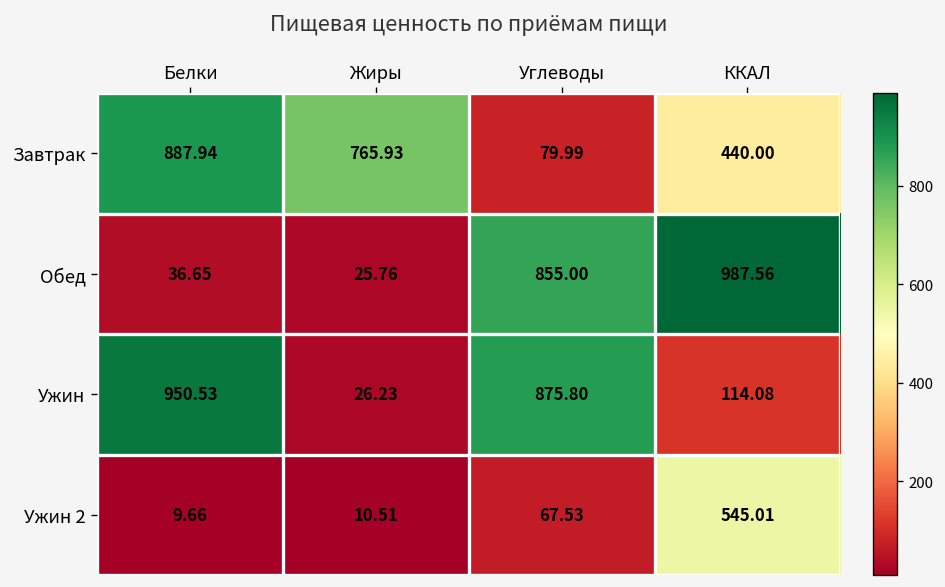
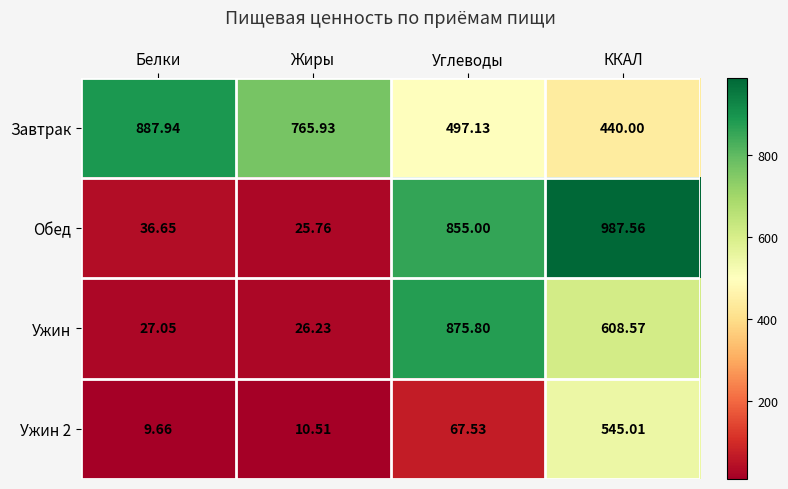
  {
    "Завтрак": {
      "Белки": 887.94,
      "Жиры": 765.93,
-     "Углеводы": 79.99,
+     "Углеводы": 497.13,
      "ККАЛ": 440.00
    },
    "Обед": {
      "Белки": 36.65,
      "Жиры": 25.76,
      "Углеводы": 855.00,
      "ККАЛ": 987.56
    },
    "Ужин": {
-     "Белки": 950.53,
+     "Белки": 27.05,
      "Жиры": 26.23,
      "Углеводы": 875.80,
-     "ККАЛ": 114.08
+     "ККАЛ": 608.57
    },
    "Ужин 2": {
      "Белки": 9.66,
      "Жиры": 10.51,
      "Углеводы": 67.53,
      "ККАЛ": 545.01
    }
  }
